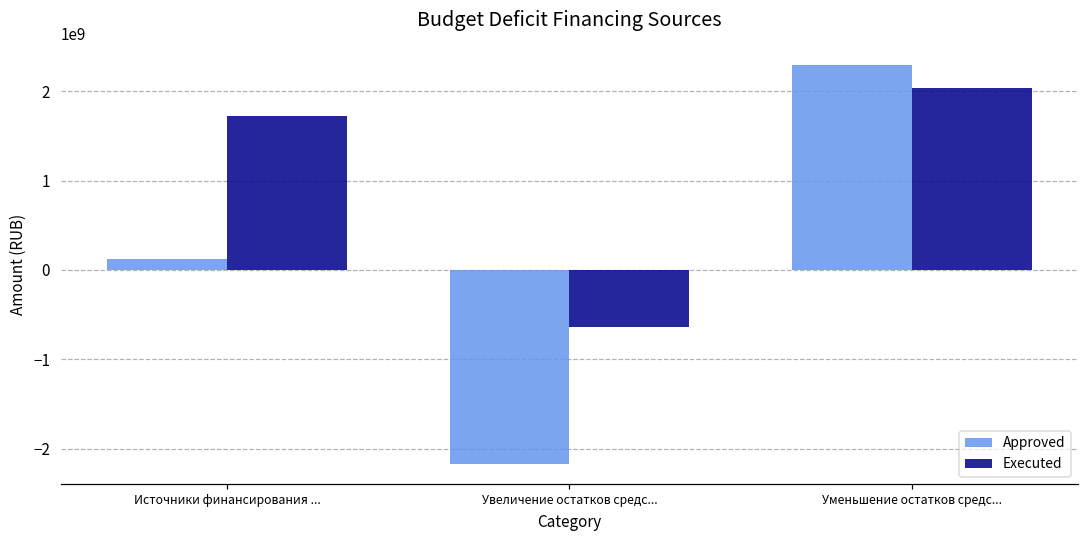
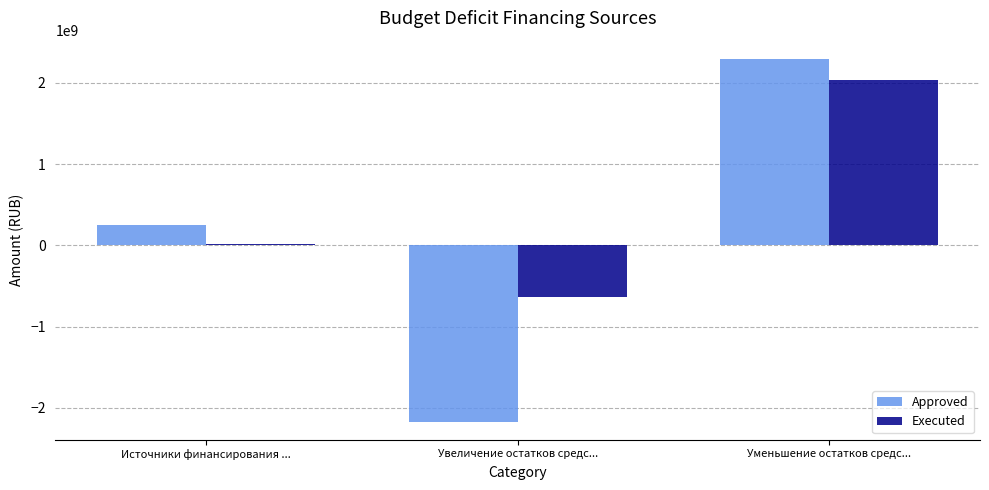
  {
    "Approved": {
-     "Источники финансирования ...": 100000000,
+     "Источники финансирования ...": 200000000,
      "Увеличение остатков средс...": -2200000000,
      "Уменьшение остатков средс...": 2300000000
    },
    "Executed": {
-     "Источники финансирования ...": 1700000000,
+     "Источники финансирования ...": 0,
      "Увеличение остатков средс...": -600000000,
      "Уменьшение остатков средс...": 2000000000
    }
  }
